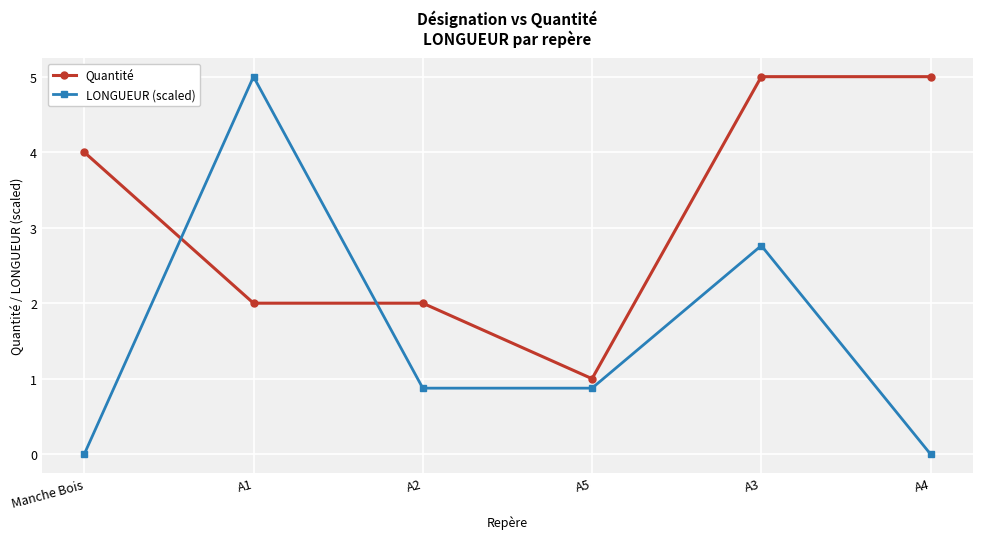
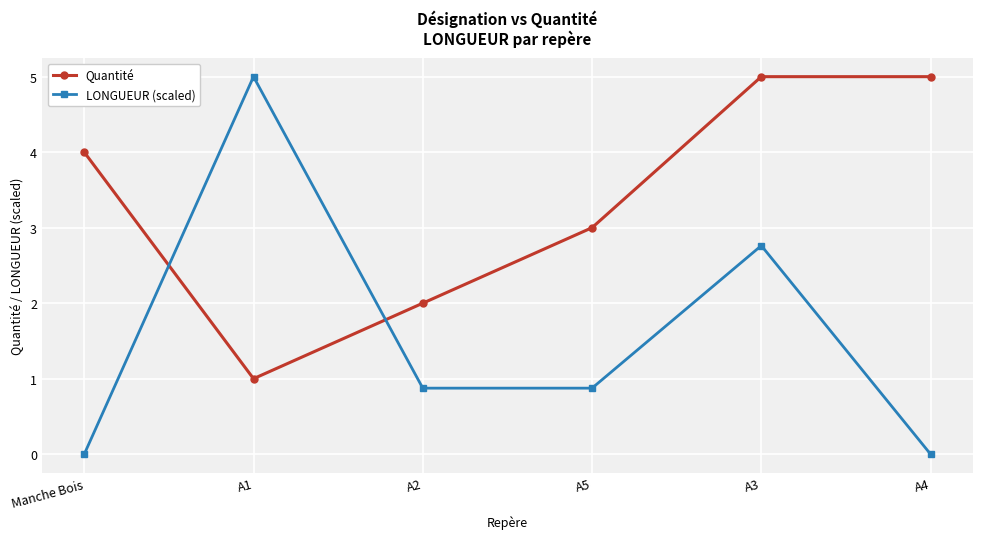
  {
    "Quantité": {
      "Manche Bois": 4,
-     "A1": 2,
+     "A1": 1,
      "A2": 2,
-     "A5": 1,
+     "A5": 3,
      "A3": 5,
      "A4": 5
    },
    "LONGUEUR (scaled)": {
      "Manche Bois": 0,
      "A1": 5,
      "A2": 0.9,
      "A5": 0.9,
      "A3": 2.8,
      "A4": 0
    }
  }
